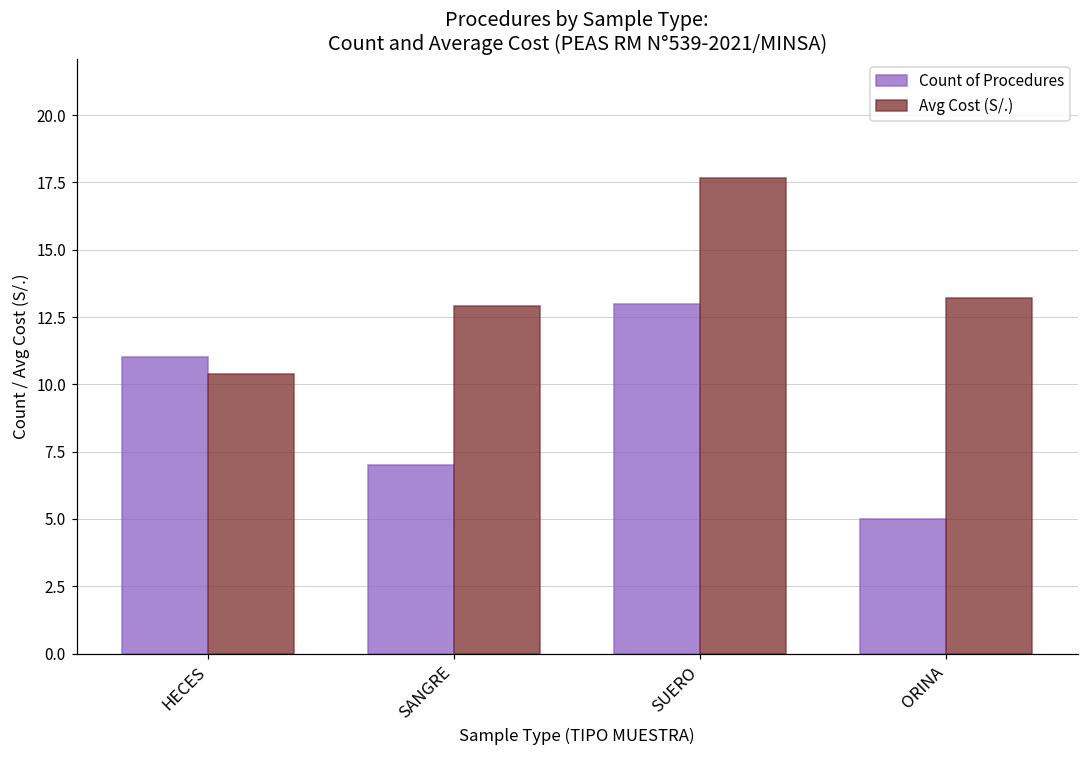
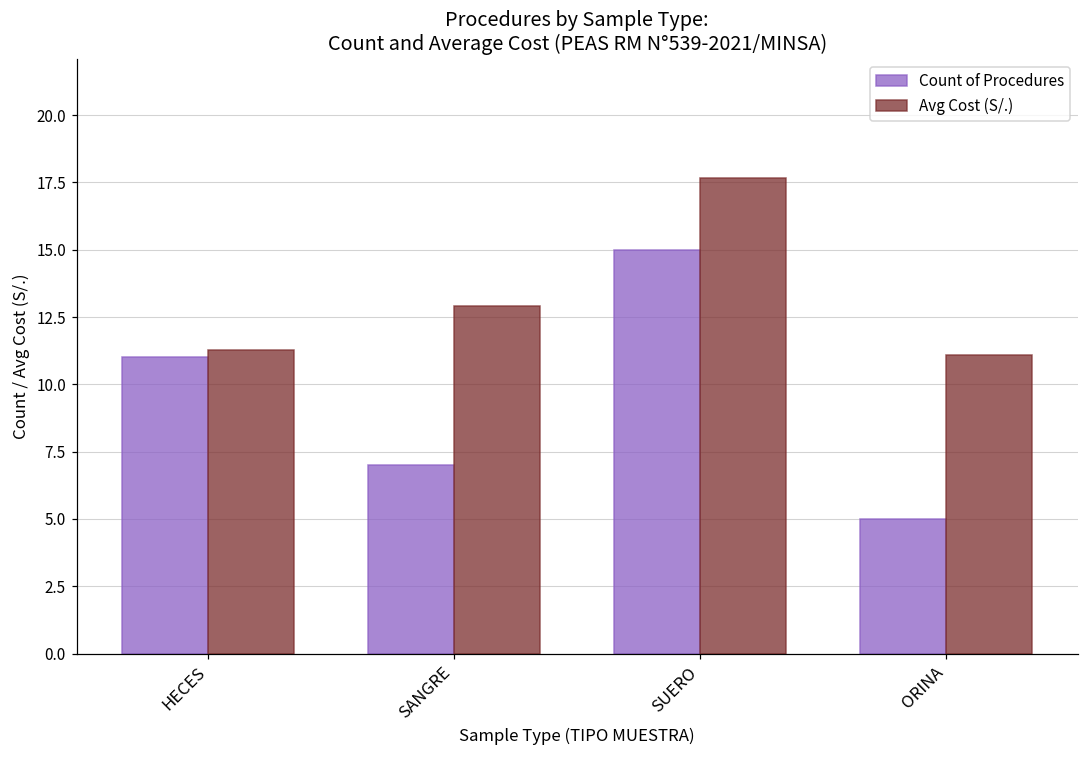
  {
    "Count of Procedures": {
      "HECES": 11,
      "SANGRE": 7,
-     "SUERO": 13,
+     "SUERO": 15,
      "ORINA": 5
    },
    "Avg Cost (S/.)": {
-     "HECES": 10.4,
+     "HECES": 11.3,
      "SANGRE": 12.9,
      "SUERO": 17.7,
-     "ORINA": 13.2
+     "ORINA": 11.1
    }
  }
